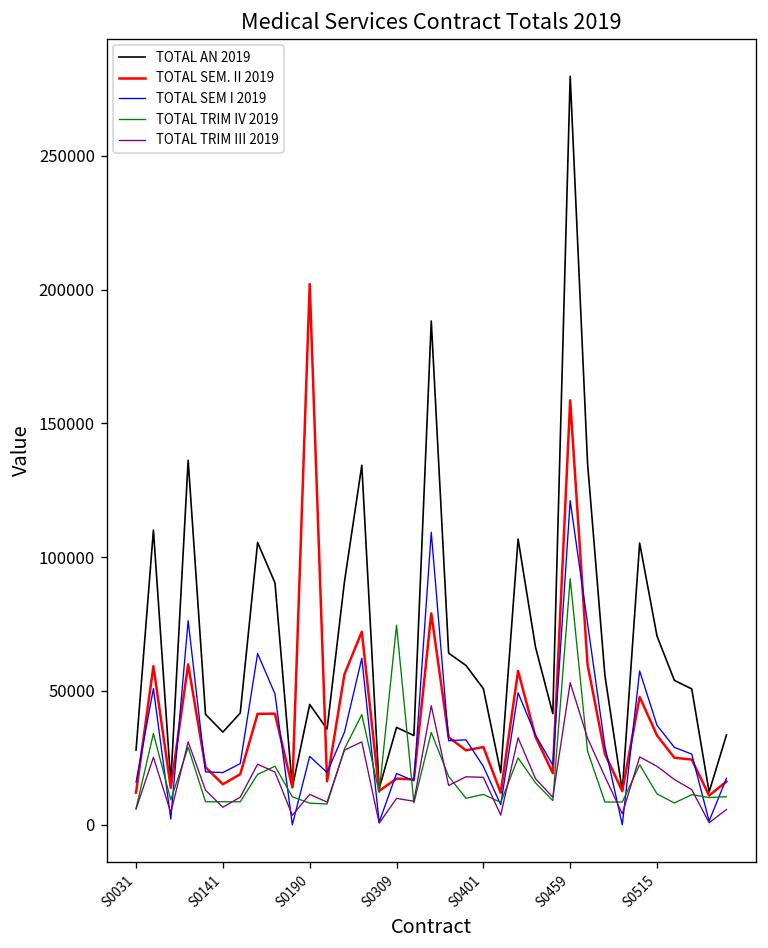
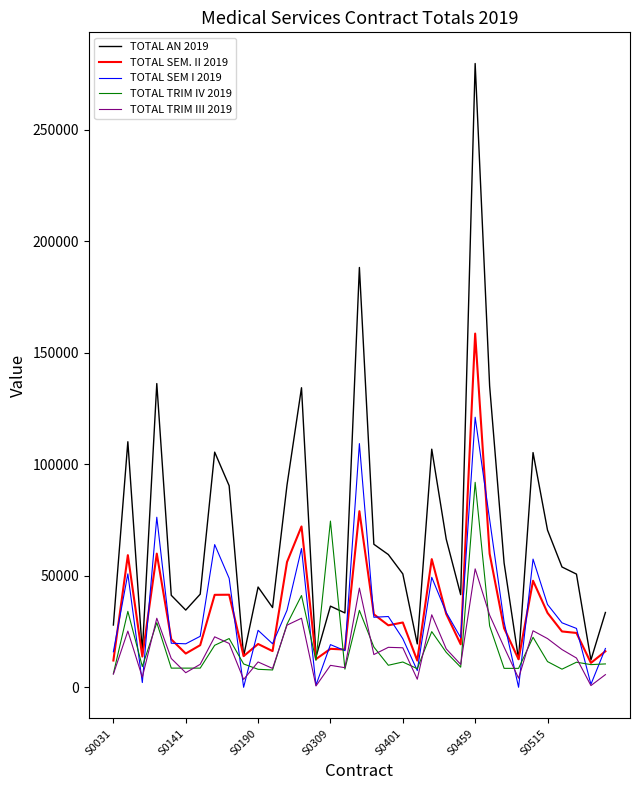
  {
    "TOTAL AN 2019": {
      "S0031": 28000,
      "S0141": 35000,
      "S0190": 45000,
      "S0309": 36000,
      "S0401": 51000,
      "S0459": 280000,
      "S0515": 71000
    },
    "TOTAL SEM. II 2019": {
      "S0031": 12000,
      "S0141": 15000,
-     "S0190": 202000,
+     "S0190": 19000,
      "S0309": 17000,
      "S0401": 29000,
      "S0459": 159000,
      "S0515": 33000
    },
    "TOTAL SEM I 2019": {
      "S0031": 16000,
      "S0141": 20000,
      "S0190": 26000,
      "S0309": 19000,
      "S0401": 22000,
      "S0459": 121000,
      "S0515": 37000
    },
    "TOTAL TRIM IV 2019": {
      "S0141": 9000,
      "S0190": 8000,
      "S0309": 75000,
      "S0401": 11000,
      "S0459": 92000,
      "S0515": 12000
    },
    "TOTAL TRIM III 2019": {
      "S0141": 7000,
      "S0190": 11000,
      "S0309": 10000,
      "S0401": 18000,
      "S0459": 53000,
      "S0515": 22000
    }
  }
